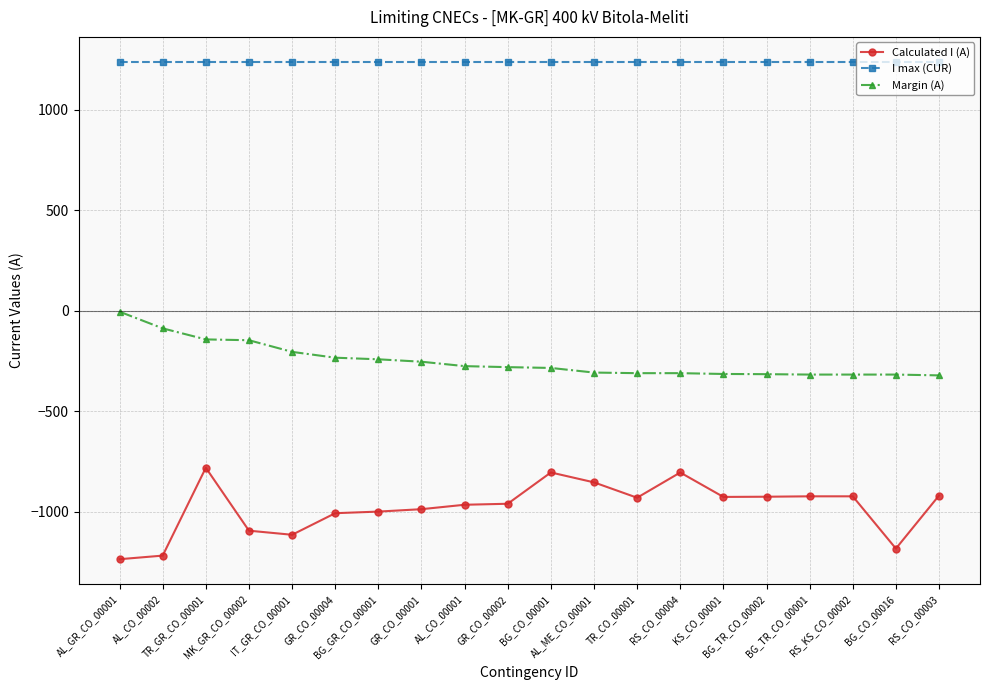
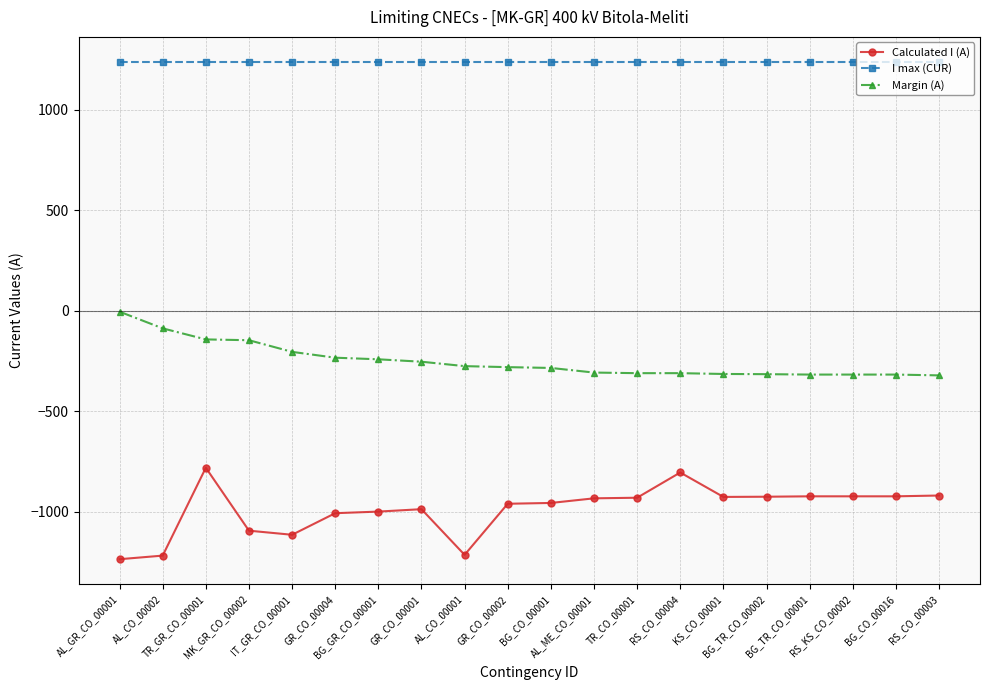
  {
    "Calculated I (A)": {
      "AL_GR_CO_00001": -1240,
      "AL_CO_00002": -1220,
      "TR_GR_CO_00001": -780,
      "MK_GR_CO_00002": -1090,
      "IT_GR_CO_00001": -1110,
      "GR_CO_00004": -1010,
      "BG_GR_CO_00001": -1000,
      "GR_CO_00001": -990,
-     "AL_CO_00001": -970,
+     "AL_CO_00001": -1210,
      "GR_CO_00002": -960,
-     "BG_CO_00001": -800,
-     "AL_ME_CO_00001": -850,
+     "BG_CO_00001": -960,
+     "AL_ME_CO_00001": -930,
      "TR_CO_00001": -930,
      "RS_CO_00004": -800,
      "KS_CO_00001": -930,
      "BG_TR_CO_00002": -930,
      "BG_TR_CO_00001": -920,
      "RS_KS_CO_00002": -920,
-     "BG_CO_00016": -1180,
+     "BG_CO_00016": -920,
      "RS_CO_00003": -920
    },
    "I max (CUR)": {
      "AL_GR_CO_00001": 1240,
      "AL_CO_00002": 1240,
      "TR_GR_CO_00001": 1240,
      "MK_GR_CO_00002": 1240,
      "IT_GR_CO_00001": 1240,
      "GR_CO_00004": 1240,
      "BG_GR_CO_00001": 1240,
      "GR_CO_00001": 1240,
      "AL_CO_00001": 1240,
      "GR_CO_00002": 1240,
      "BG_CO_00001": 1240,
      "AL_ME_CO_00001": 1240,
      "TR_CO_00001": 1240,
      "RS_CO_00004": 1240,
      "KS_CO_00001": 1240,
      "BG_TR_CO_00002": 1240,
      "BG_TR_CO_00001": 1240,
      "RS_KS_CO_00002": 1240
    },
    "Margin (A)": {
      "AL_GR_CO_00001": 0,
      "AL_CO_00002": -90,
      "TR_GR_CO_00001": -140,
      "MK_GR_CO_00002": -150,
      "IT_GR_CO_00001": -200,
      "GR_CO_00004": -230,
      "BG_GR_CO_00001": -240,
      "GR_CO_00001": -250,
      "AL_CO_00001": -280,
      "GR_CO_00002": -280,
      "BG_CO_00001": -280,
      "AL_ME_CO_00001": -310,
      "TR_CO_00001": -310,
      "RS_CO_00004": -310,
      "KS_CO_00001": -310,
      "BG_TR_CO_00002": -320,
      "BG_TR_CO_00001": -320,
      "RS_KS_CO_00002": -320,
      "BG_CO_00016": -320,
      "RS_CO_00003": -320
    }
  }
